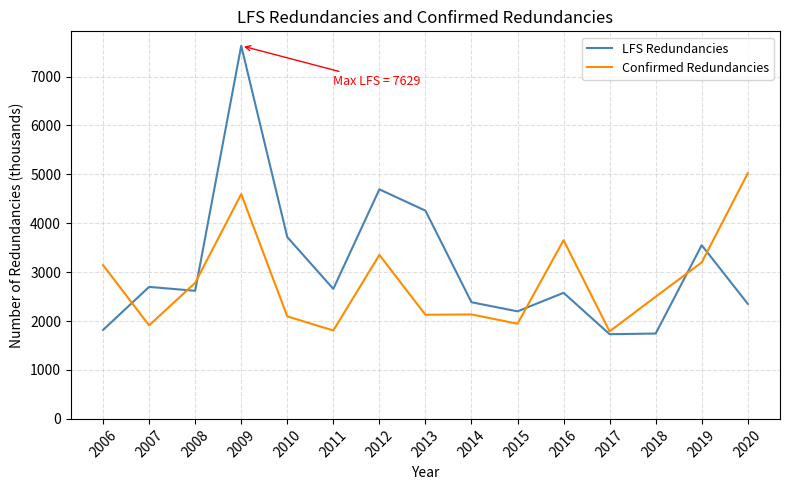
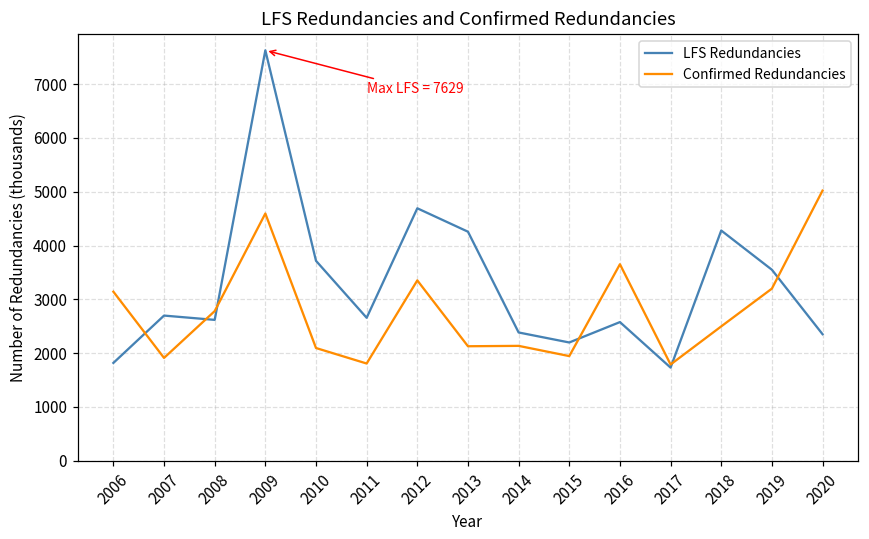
  {
    "LFS Redundancies": {
      "2006": 1800,
      "2007": 2700,
      "2008": 2600,
      "2010": 3700,
      "2011": 2700,
      "2012": 4700,
      "2013": 4300,
      "2014": 2400,
      "2015": 2200,
      "2016": 2600,
      "2017": 1700,
-     "2018": 1700,
+     "2018": 4300,
      "2019": 3600,
      "2020": 2400
    },
    "Confirmed Redundancies": {
      "2006": 3100,
      "2007": 1900,
      "2008": 2800,
      "2009": 4600,
      "2010": 2100,
      "2011": 1800,
      "2012": 3400,
      "2013": 2100,
      "2014": 2100,
      "2015": 1900,
      "2016": 3700,
      "2017": 1800,
      "2018": 2500,
      "2019": 3200,
      "2020": 5000
    }
  }
